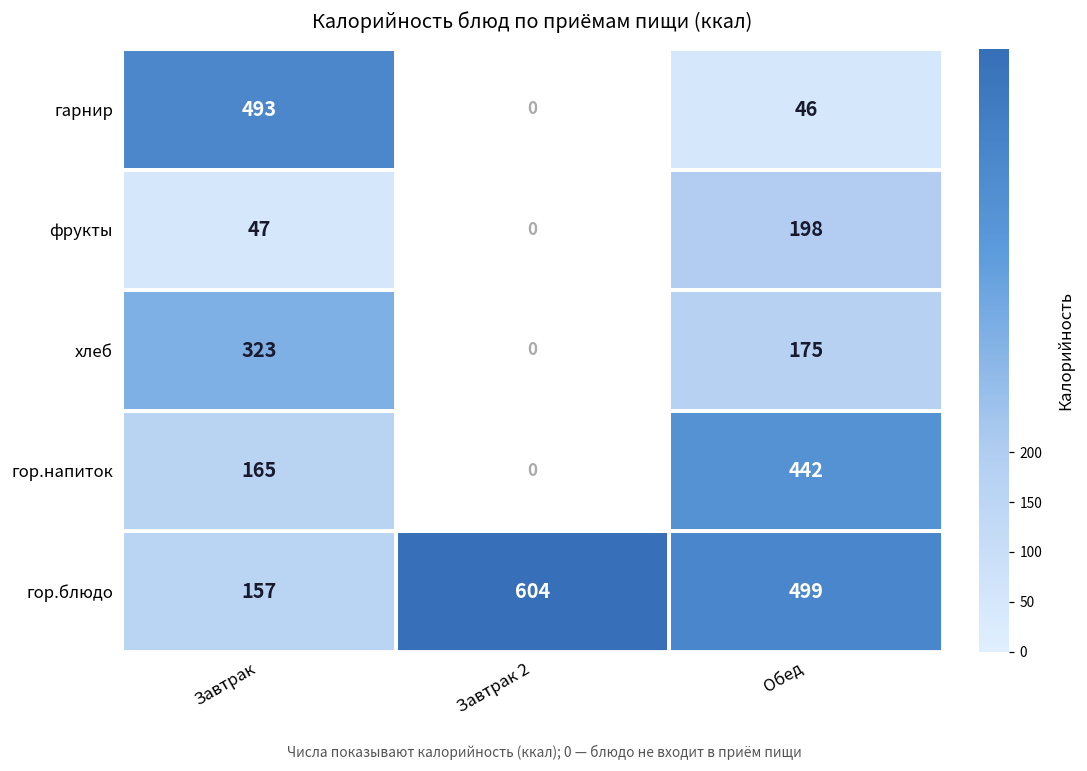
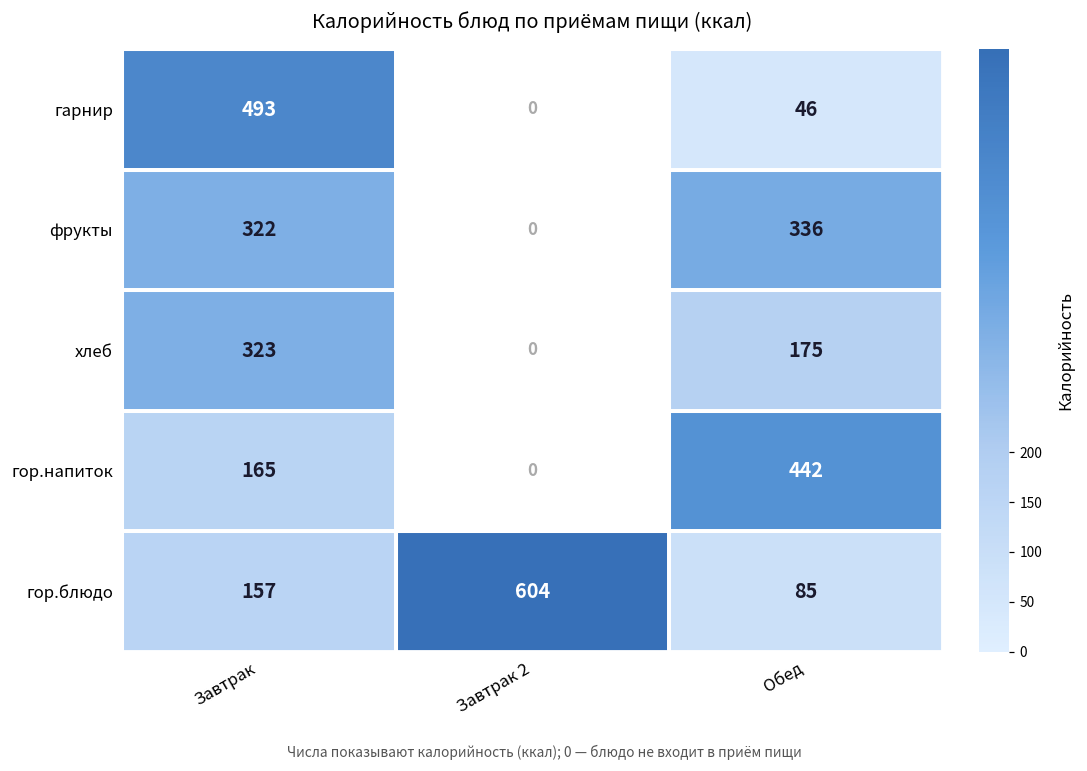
  {
    "гарнир": {
      "Завтрак": 493,
      "Обед": 46
    },
    "фрукты": {
-     "Завтрак": 47,
-     "Обед": 198
+     "Завтрак": 322,
+     "Обед": 336
    },
    "хлеб": {
      "Завтрак": 323,
      "Обед": 175
    },
    "гор.напиток": {
      "Завтрак": 165,
      "Обед": 442
    },
    "гор.блюдо": {
      "Завтрак": 157,
      "Завтрак 2": 604,
-     "Обед": 499
+     "Обед": 85
    }
  }
